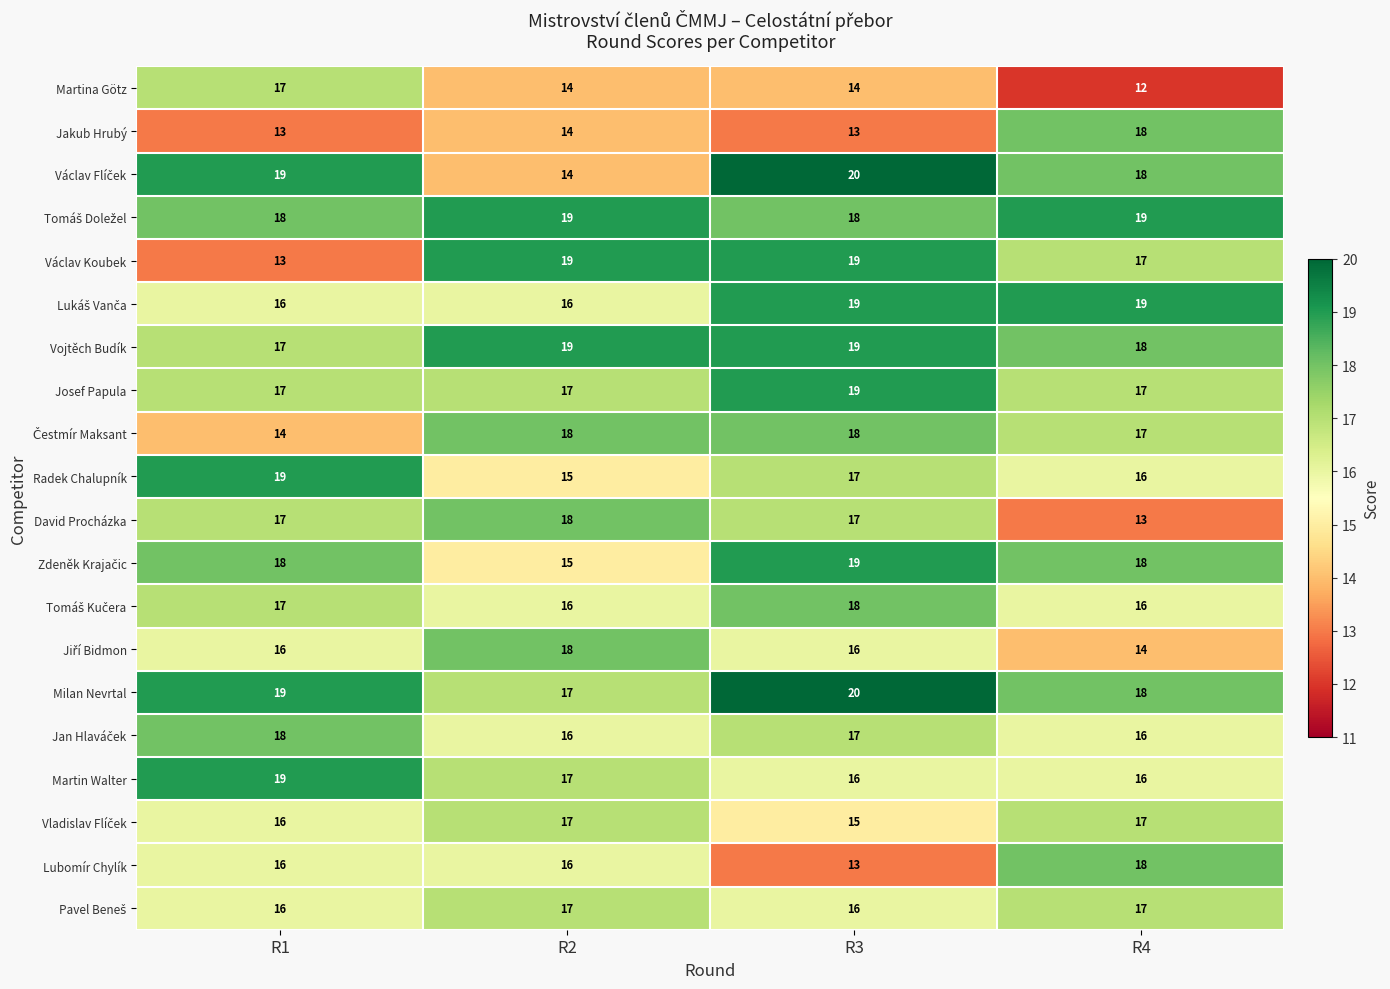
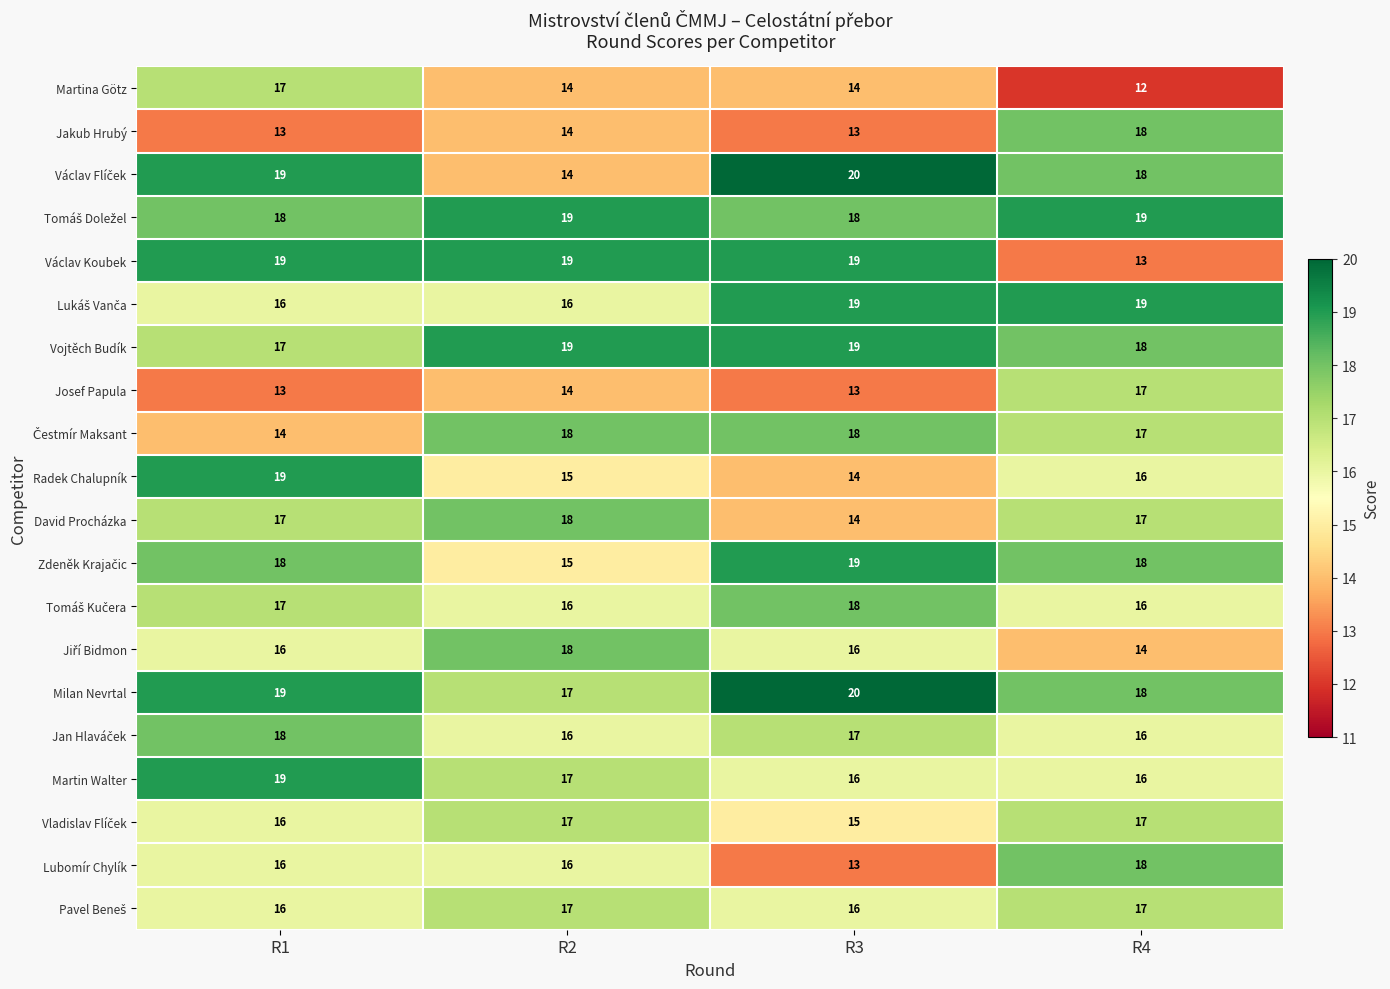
  {
    "Martina Götz": {
      "R1": 17,
      "R2": 14,
      "R3": 14,
      "R4": 12
    },
    "Jakub Hrubý": {
      "R1": 13,
      "R2": 14,
      "R3": 13,
      "R4": 18
    },
    "Václav Flíček": {
      "R1": 19,
      "R2": 14,
      "R3": 20,
      "R4": 18
    },
    "Tomáš Doležel": {
      "R1": 18,
      "R2": 19,
      "R3": 18,
      "R4": 19
    },
    "Václav Koubek": {
-     "R1": 13,
+     "R1": 19,
      "R2": 19,
      "R3": 19,
-     "R4": 17
+     "R4": 13
    },
    "Lukáš Vanča": {
      "R1": 16,
      "R2": 16,
      "R3": 19,
      "R4": 19
    },
    "Vojtěch Budík": {
      "R1": 17,
      "R2": 19,
      "R3": 19,
      "R4": 18
    },
    "Josef Papula": {
-     "R1": 17,
-     "R2": 17,
-     "R3": 19,
+     "R1": 13,
+     "R2": 14,
+     "R3": 13,
      "R4": 17
    },
    "Čestmír Maksant": {
      "R1": 14,
      "R2": 18,
      "R3": 18,
      "R4": 17
    },
    "Radek Chalupník": {
      "R1": 19,
      "R2": 15,
-     "R3": 17,
+     "R3": 14,
      "R4": 16
    },
    "David Procházka": {
      "R1": 17,
      "R2": 18,
-     "R3": 17,
-     "R4": 13
+     "R3": 14,
+     "R4": 17
    },
    "Zdeněk Krajačic": {
      "R1": 18,
      "R2": 15,
      "R3": 19,
      "R4": 18
    },
    "Tomáš Kučera": {
      "R1": 17,
      "R2": 16,
      "R3": 18,
      "R4": 16
    },
    "Jiří Bidmon": {
      "R1": 16,
      "R2": 18,
      "R3": 16,
      "R4": 14
    },
    "Milan Nevrtal": {
      "R1": 19,
      "R2": 17,
      "R3": 20,
      "R4": 18
    },
    "Jan Hlaváček": {
      "R1": 18,
      "R2": 16,
      "R3": 17,
      "R4": 16
    },
    "Martin Walter": {
      "R1": 19,
      "R2": 17,
      "R3": 16,
      "R4": 16
    },
    "Vladislav Flíček": {
      "R1": 16,
      "R2": 17,
      "R3": 15,
      "R4": 17
    },
    "Lubomír Chylík": {
      "R1": 16,
      "R2": 16,
      "R3": 13,
      "R4": 18
    },
    "Pavel Beneš": {
      "R1": 16,
      "R2": 17,
      "R3": 16,
      "R4": 17
    }
  }
